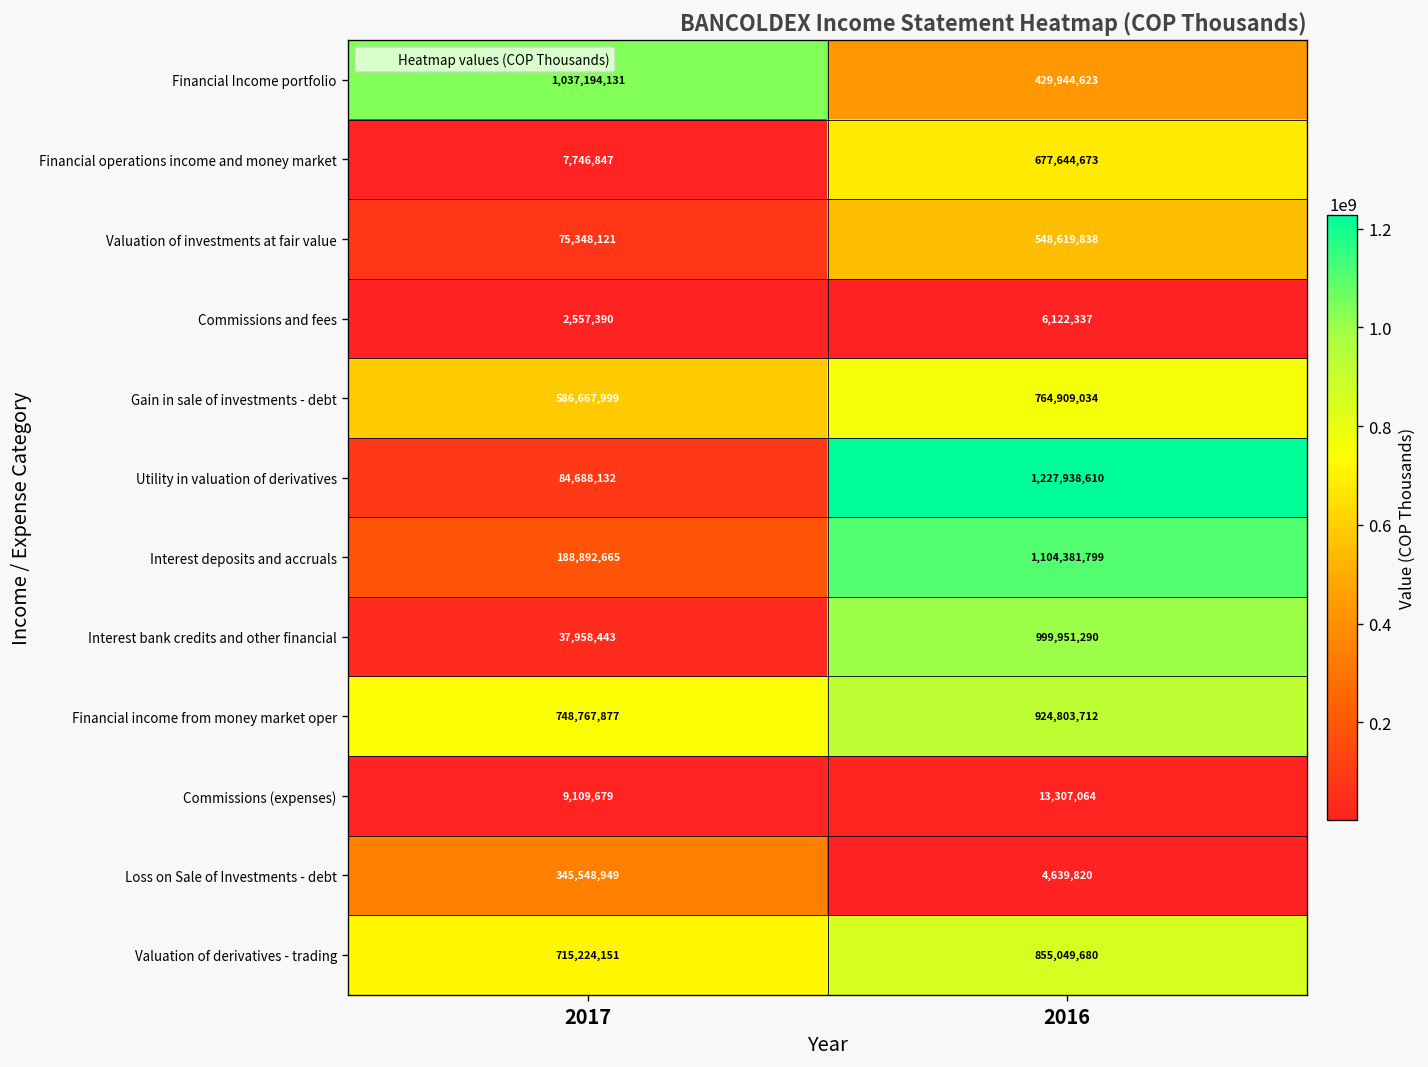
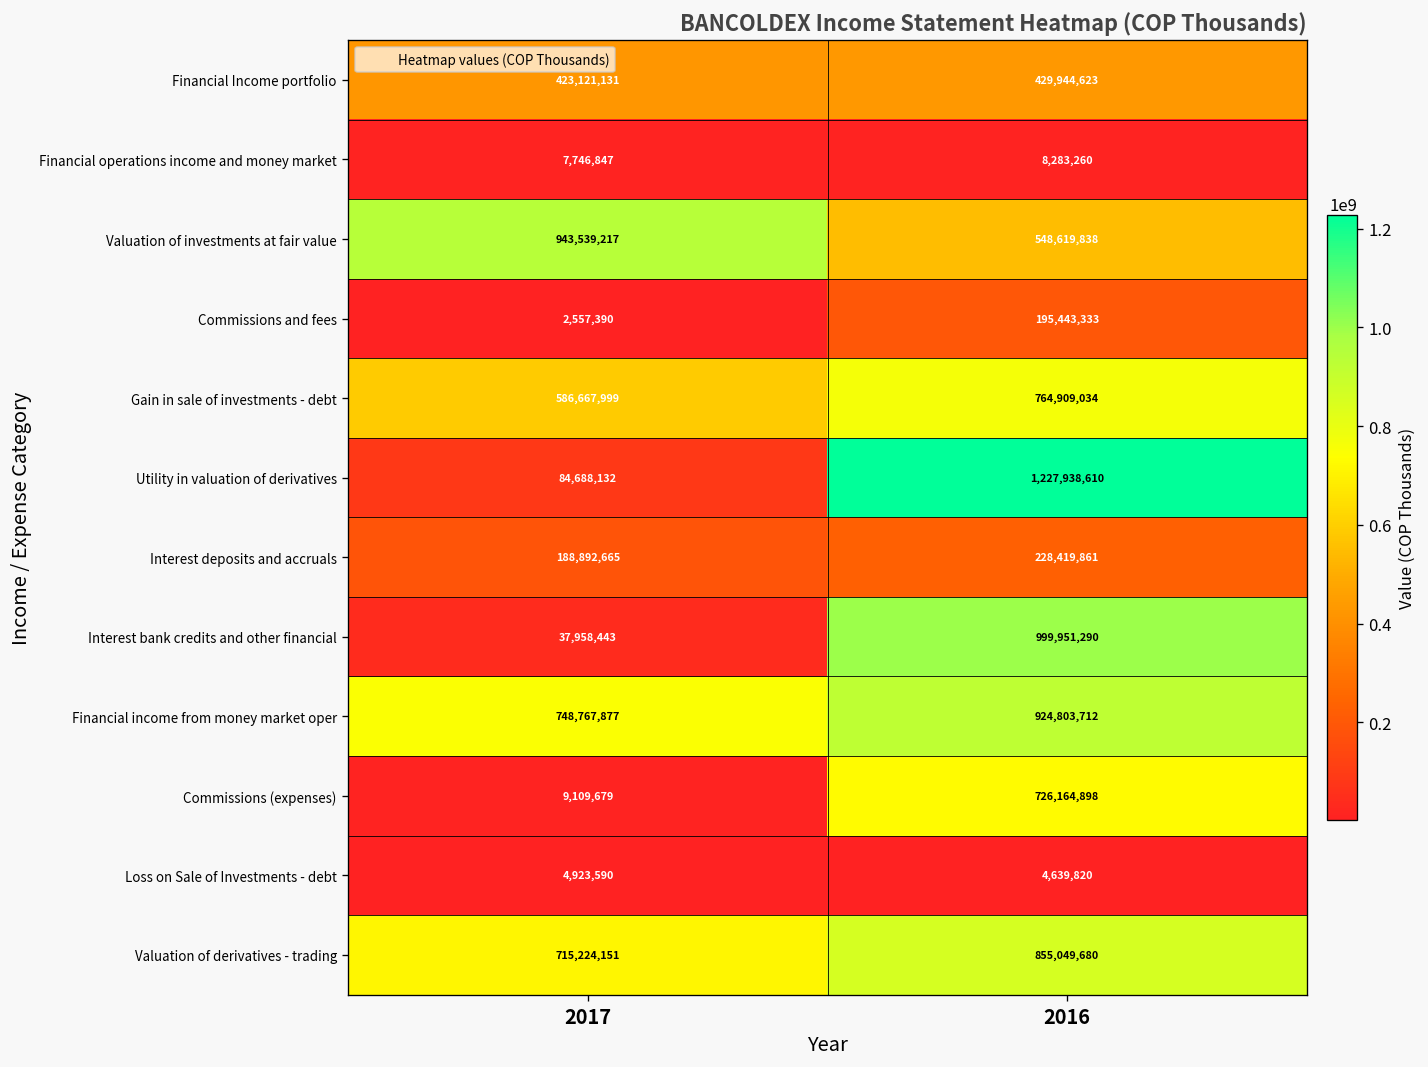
  {
    "Financial Income portfolio": {
-     "2017": "1,037,194,131",
+     "2017": "423,121,131",
      "2016": "429,944,623"
    },
    "Financial operations income and money market": {
      "2017": "7,746,847",
-     "2016": "677,644,673"
+     "2016": "8,283,260"
    },
    "Valuation of investments at fair value": {
-     "2017": "75,348,121",
+     "2017": "943,539,217",
      "2016": "548,619,838"
    },
    "Commissions and fees": {
      "2017": "2,557,390",
-     "2016": "6,122,337"
+     "2016": "195,443,333"
    },
    "Gain in sale of investments - debt": {
      "2017": "586,667,999",
      "2016": "764,909,034"
    },
    "Utility in valuation of derivatives": {
      "2017": "84,688,132",
      "2016": "1,227,938,610"
    },
    "Interest deposits and accruals": {
      "2017": "188,892,665",
-     "2016": "1,104,381,799"
+     "2016": "228,419,861"
    },
    "Interest bank credits and other financial": {
      "2017": "37,958,443",
      "2016": "999,951,290"
    },
    "Financial income from money market oper": {
      "2017": "748,767,877",
      "2016": "924,803,712"
    },
    "Commissions (expenses)": {
      "2017": "9,109,679",
-     "2016": "13,307,064"
+     "2016": "726,164,898"
    },
    "Loss on Sale of Investments - debt": {
-     "2017": "345,548,949",
+     "2017": "4,923,590",
      "2016": "4,639,820"
    },
    "Valuation of derivatives - trading": {
      "2017": "715,224,151",
      "2016": "855,049,680"
    }
  }
